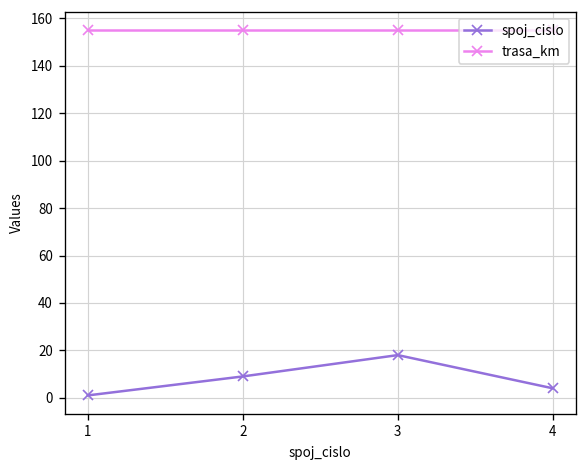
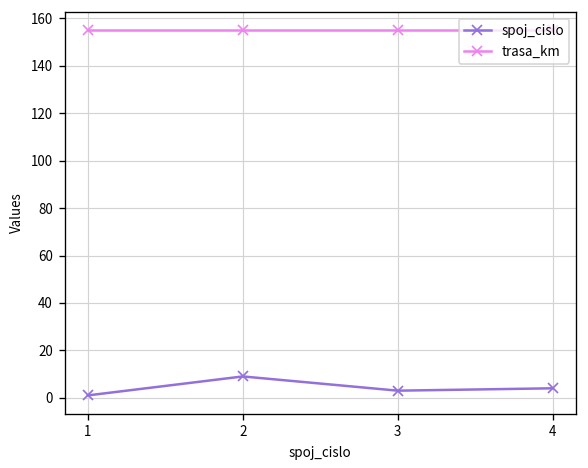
  {
    "spoj_cislo": {
      "1": 1,
      "2": 9,
-     "3": 18,
+     "3": 3,
      "4": 4
    },
    "trasa_km": {
      "1": 155,
      "2": 155,
      "3": 155
    }
  }
